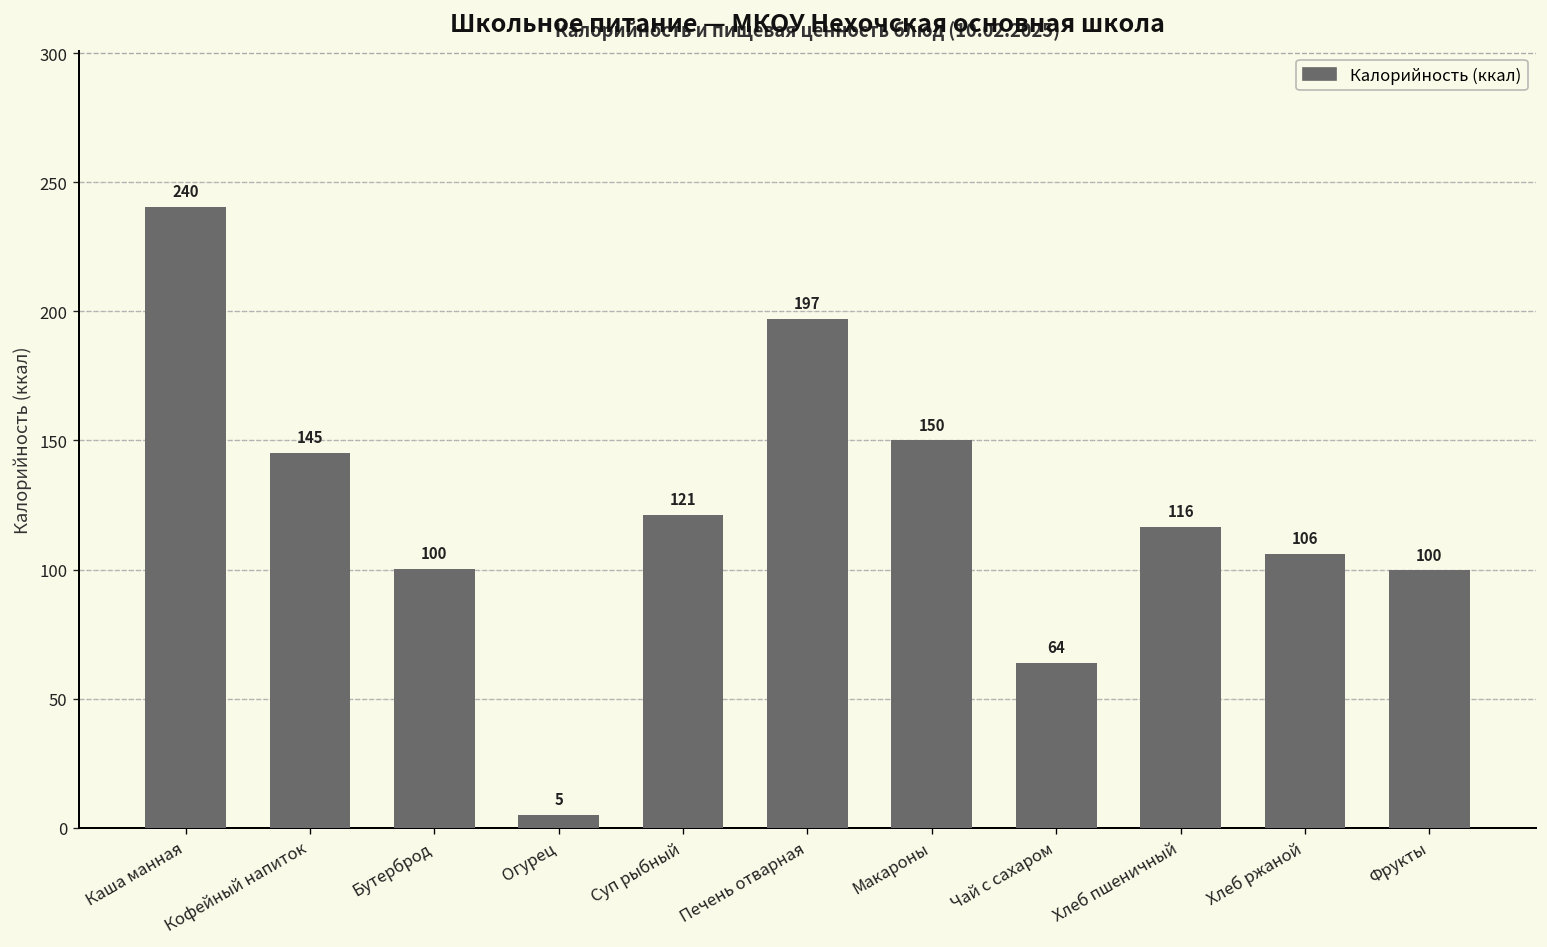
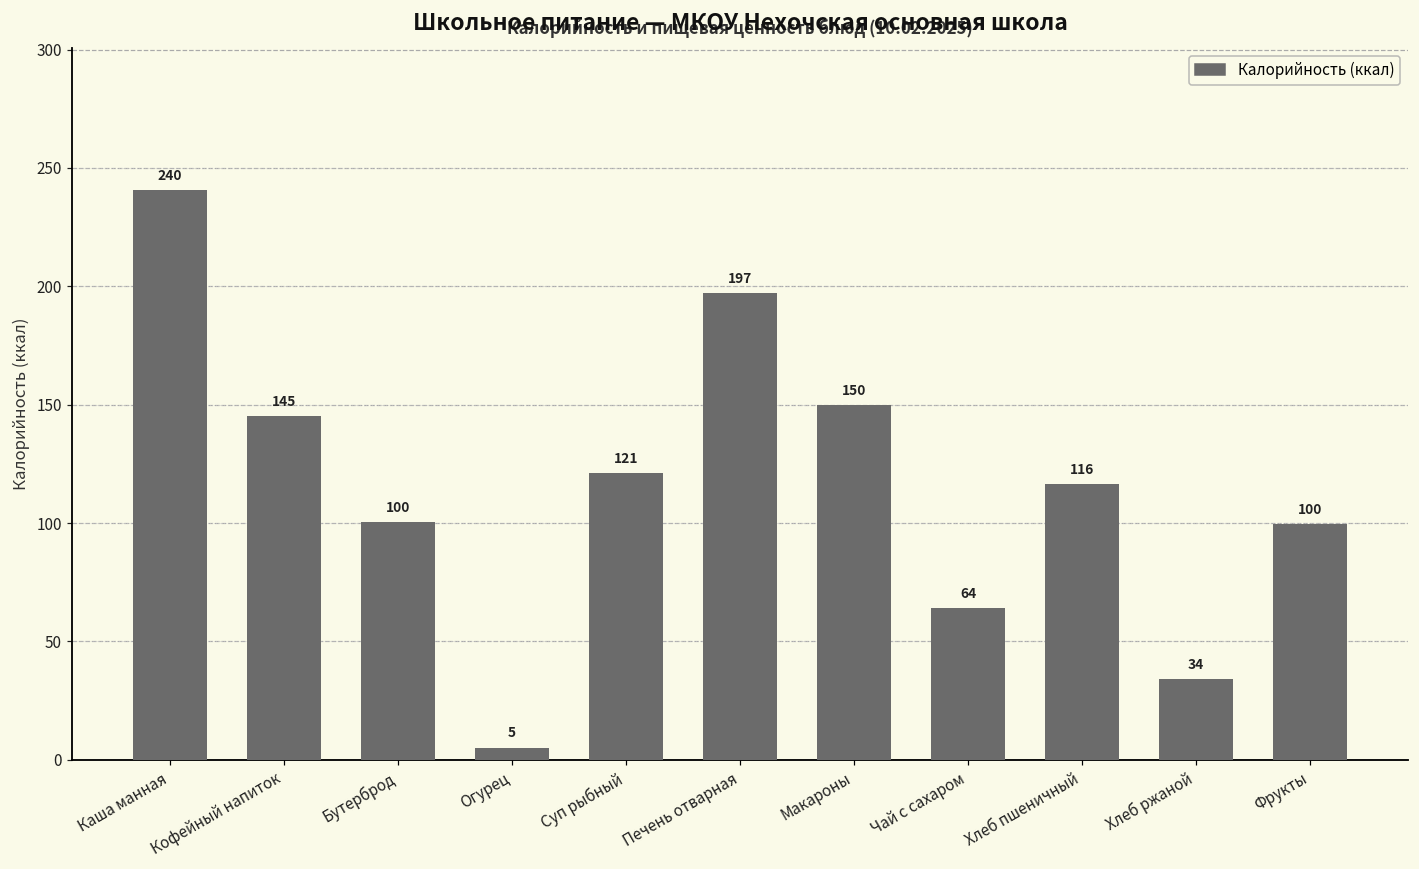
  {
    "Каша манная": 240,
    "Кофейный напиток": 145,
    "Бутерброд": 100,
    "Огурец": 5,
    "Суп рыбный": 121,
    "Печень отварная": 197,
    "Макароны": 150,
    "Чай с сахаром": 64,
    "Хлеб пшеничный": 116,
-   "Хлеб ржаной": 106,
+   "Хлеб ржаной": 34,
    "Фрукты": 100
  }
